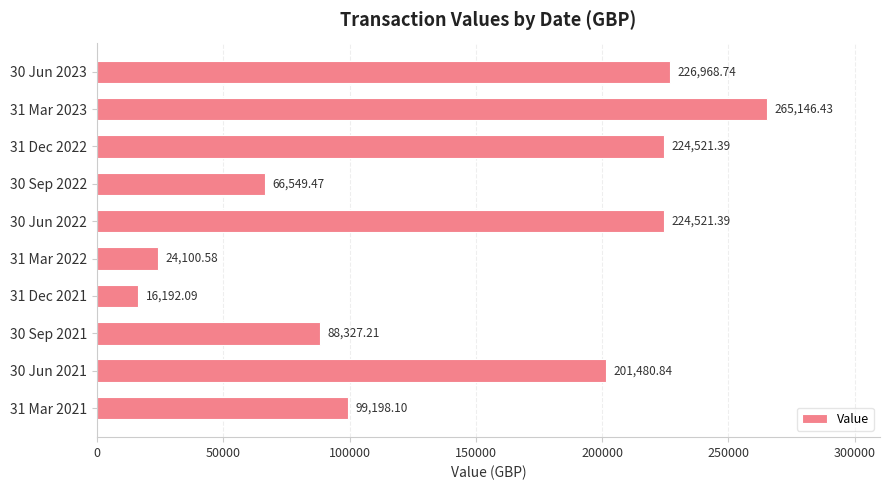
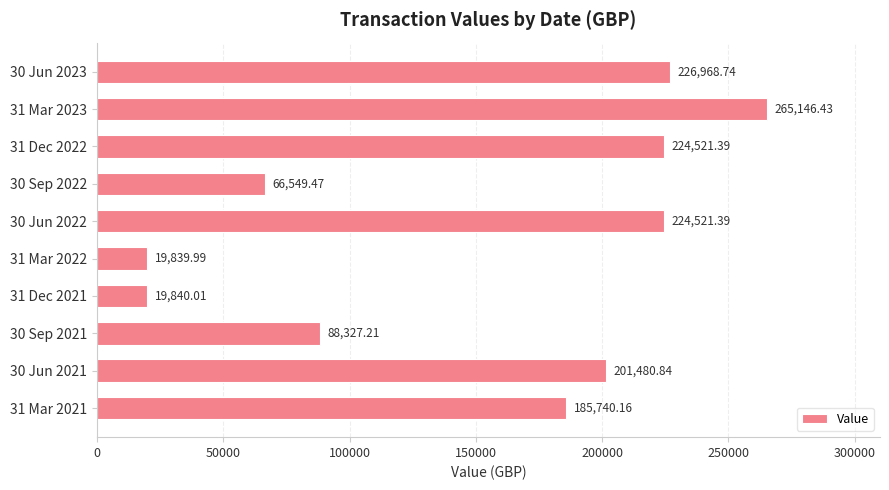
  {
    "30 Jun 2023": "226,968.74",
    "31 Mar 2023": "265,146.43",
    "31 Dec 2022": "224,521.39",
    "30 Sep 2022": "66,549.47",
    "30 Jun 2022": "224,521.39",
-   "31 Mar 2022": "24,100.58",
-   "31 Dec 2021": "16,192.09",
+   "31 Mar 2022": "19,839.99",
+   "31 Dec 2021": "19,840.01",
    "30 Sep 2021": "88,327.21",
    "30 Jun 2021": "201,480.84",
-   "31 Mar 2021": "99,198.10"
+   "31 Mar 2021": "185,740.16"
  }
